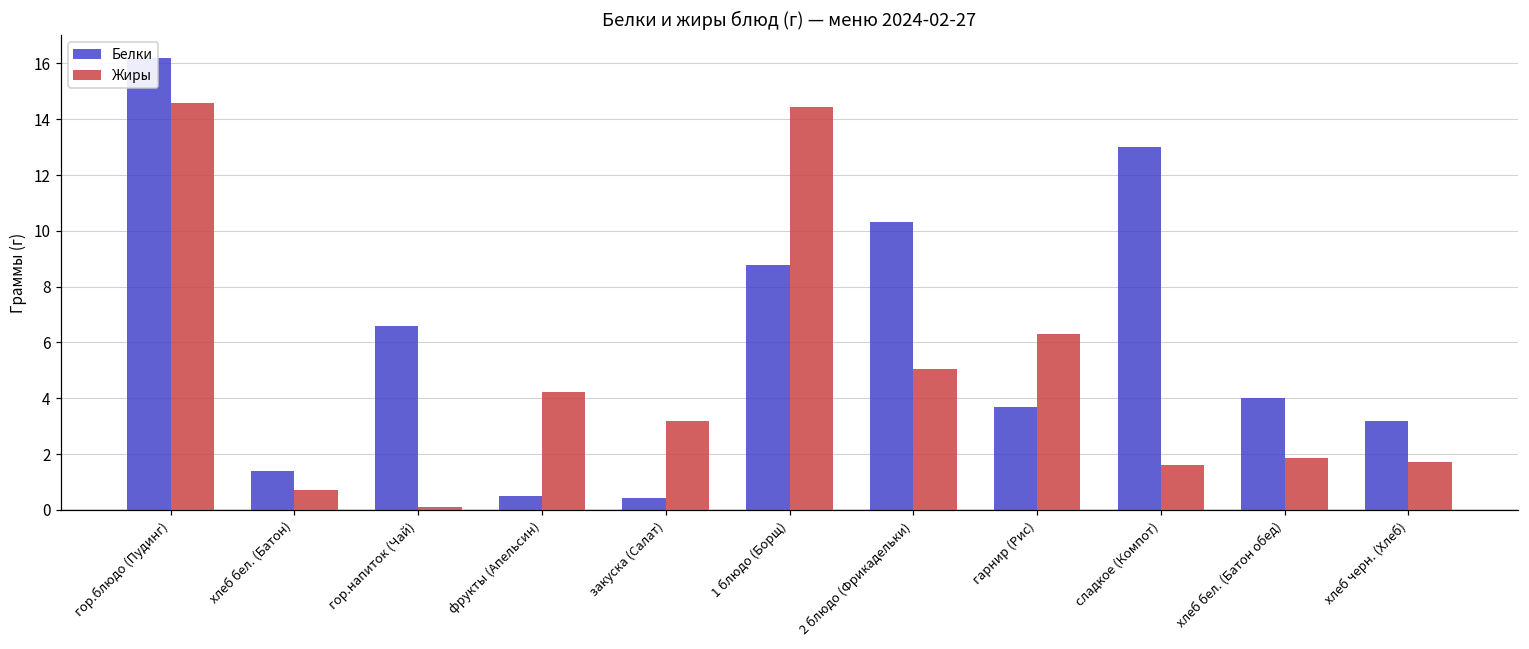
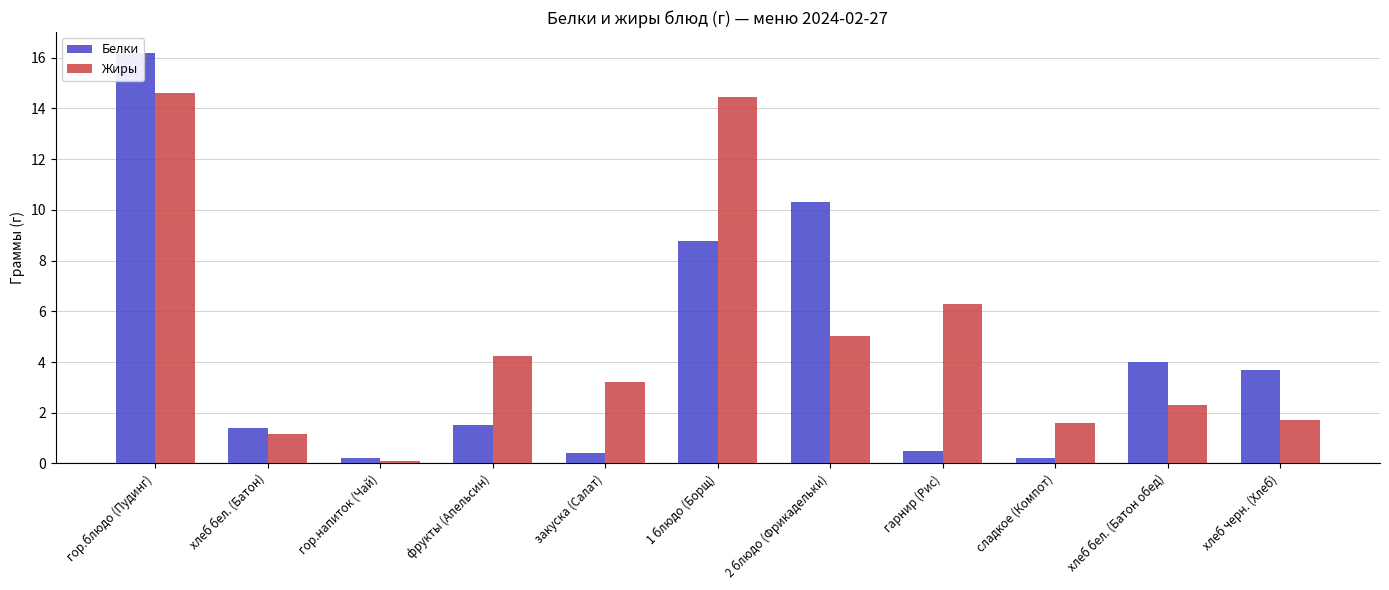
  {
    "Белки": {
      "хлеб бел. (Батон)": 1.4,
-     "гор.напиток (Чай)": 6.6,
-     "фрукты (Апельсин)": 0.5,
+     "гор.напиток (Чай)": 0.2,
+     "фрукты (Апельсин)": 1.5,
      "закуска (Салат)": 0.4,
      "1 блюдо (Борщ)": 8.8,
      "2 блюдо (Фрикадельки)": 10.3,
-     "гарнир (Рис)": 3.7,
-     "сладкое (Компот)": 13.0,
+     "гарнир (Рис)": 0.5,
+     "сладкое (Компот)": 0.2,
      "хлеб бел. (Батон обед)": 4.0,
-     "хлеб черн. (Хлеб)": 3.2
+     "хлеб черн. (Хлеб)": 3.7
    },
    "Жиры": {
      "гор.блюдо (Пудинг)": 14.6,
-     "хлеб бел. (Батон)": 0.7,
+     "хлеб бел. (Батон)": 1.2,
      "гор.напиток (Чай)": 0.1,
      "фрукты (Апельсин)": 4.2,
      "закуска (Салат)": 3.2,
      "1 блюдо (Борщ)": 14.5,
      "2 блюдо (Фрикадельки)": 5.0,
      "гарнир (Рис)": 6.3,
      "сладкое (Компот)": 1.6,
-     "хлеб бел. (Батон обед)": 1.8,
+     "хлеб бел. (Батон обед)": 2.3,
      "хлеб черн. (Хлеб)": 1.7
    }
  }
